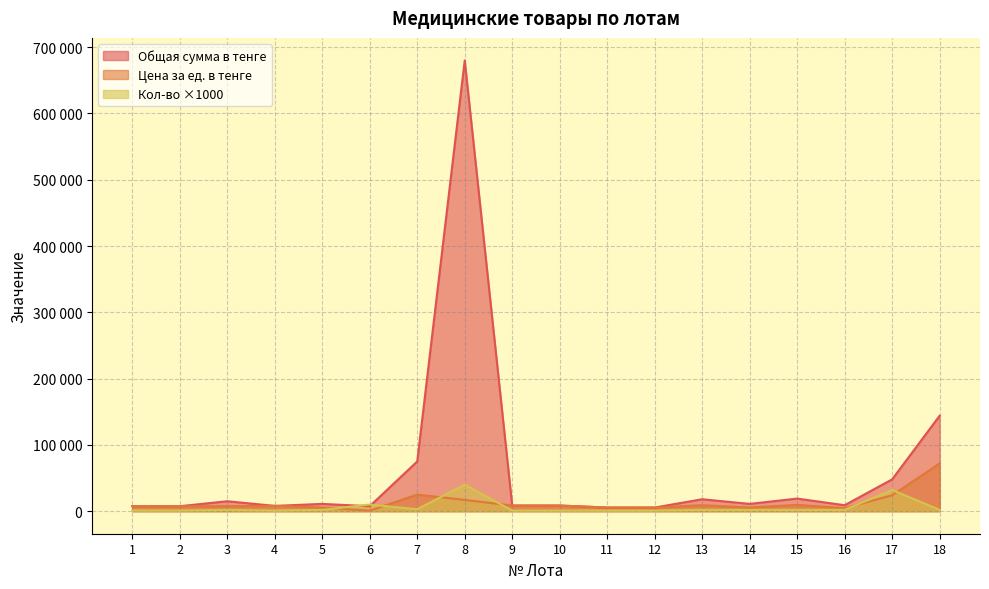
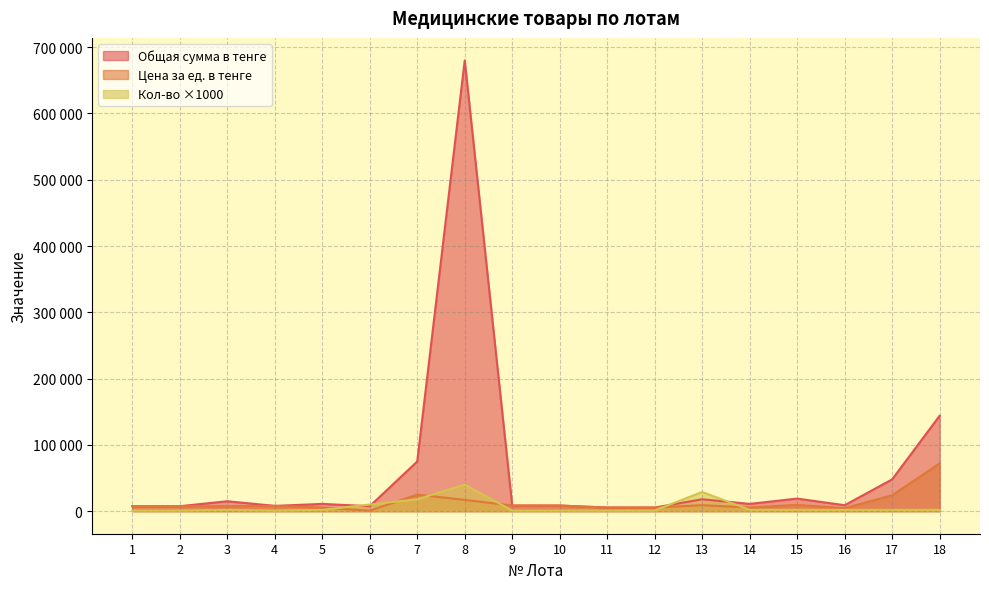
  {
    "Кол-во ×1000": {
      "1": 0,
      "2": 0,
      "3": 0,
      "4": 0,
-     "7": 0,
+     "7": 20000,
      "8": 40000,
      "9": 0,
      "10": 0,
      "11": 0,
      "12": 0,
-     "13": 0,
+     "13": 30000,
      "15": 0,
-     "17": 30000,
+     "17": 0,
      "18": 0
    }
  }
